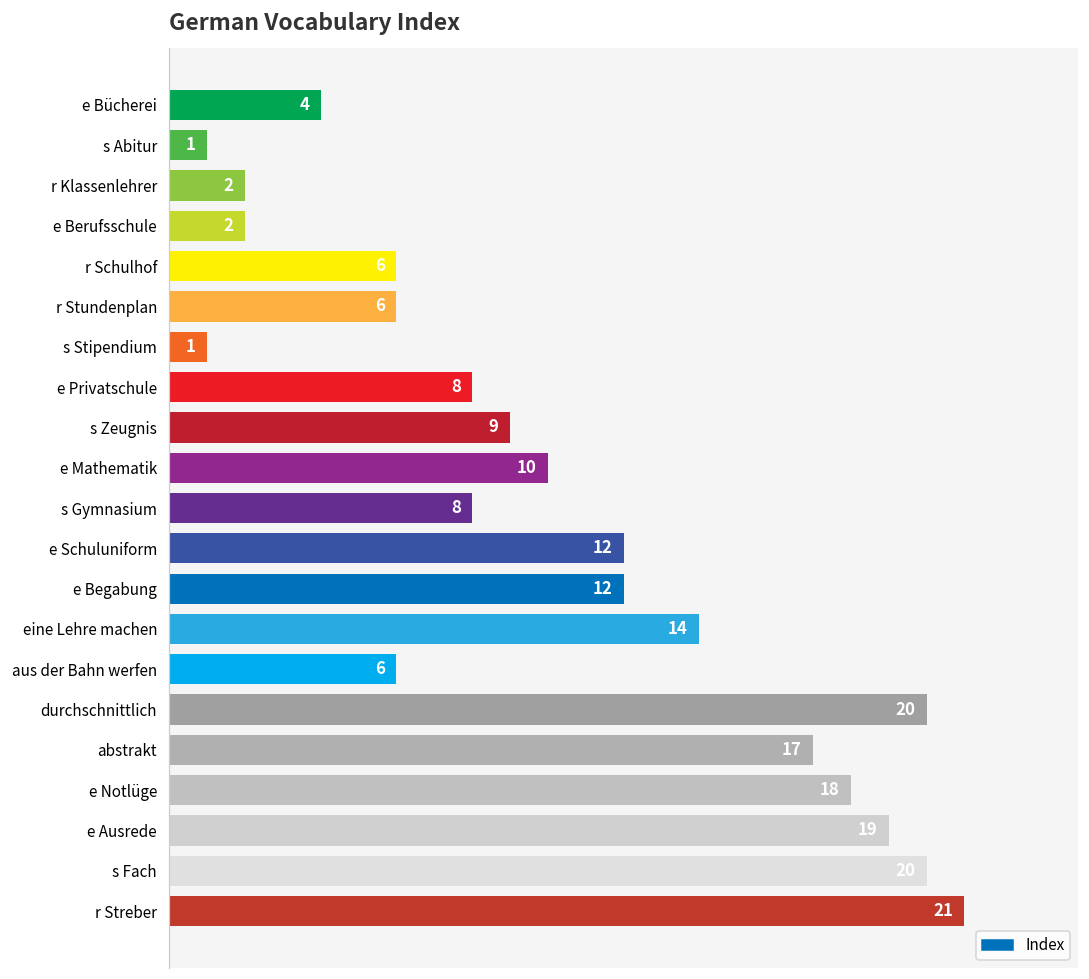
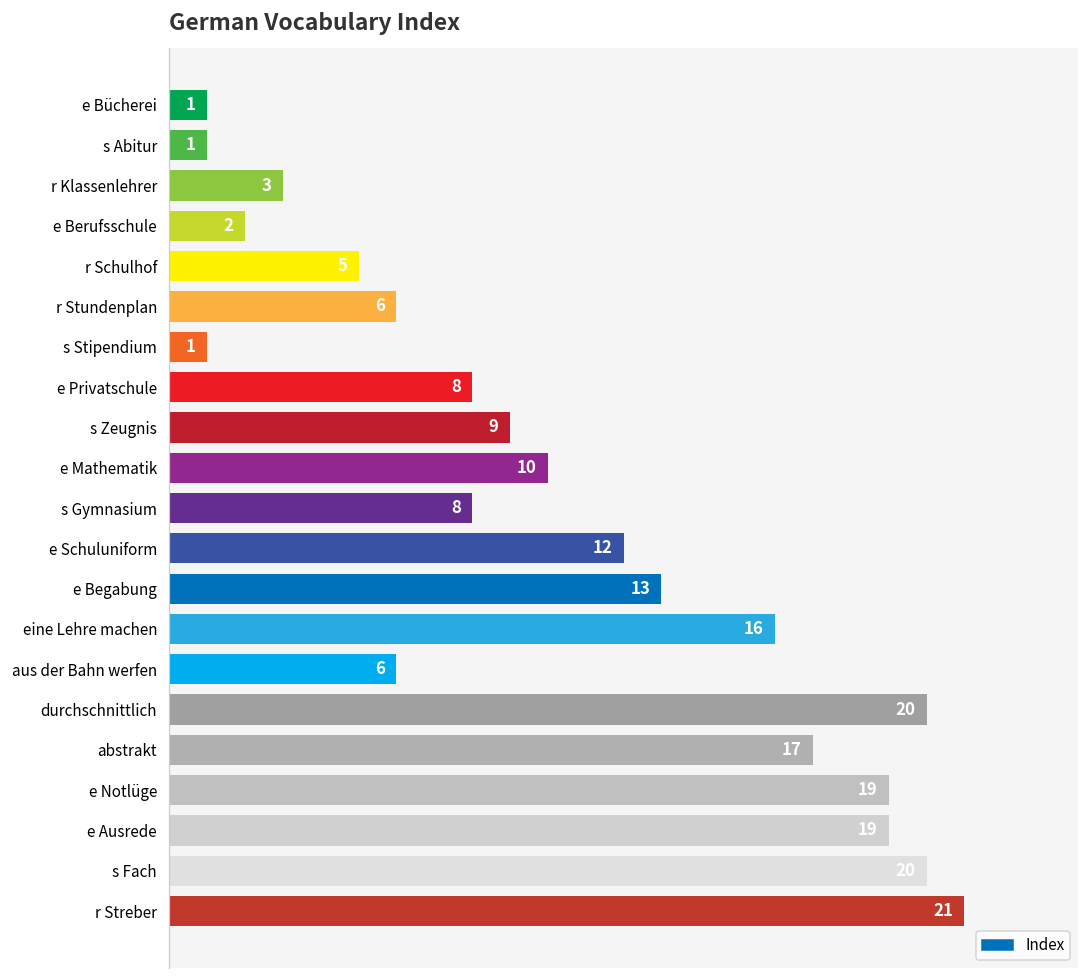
  {
-   "e Bücherei": 4,
+   "e Bücherei": 1,
    "s Abitur": 1,
-   "r Klassenlehrer": 2,
+   "r Klassenlehrer": 3,
    "e Berufsschule": 2,
-   "r Schulhof": 6,
+   "r Schulhof": 5,
    "r Stundenplan": 6,
    "s Stipendium": 1,
    "e Privatschule": 8,
    "s Zeugnis": 9,
    "e Mathematik": 10,
    "s Gymnasium": 8,
    "e Schuluniform": 12,
-   "e Begabung": 12,
-   "eine Lehre machen": 14,
+   "e Begabung": 13,
+   "eine Lehre machen": 16,
    "aus der Bahn werfen": 6,
    "durchschnittlich": 20,
    "abstrakt": 17,
-   "e Notlüge": 18,
+   "e Notlüge": 19,
    "r Streber": 21
  }
